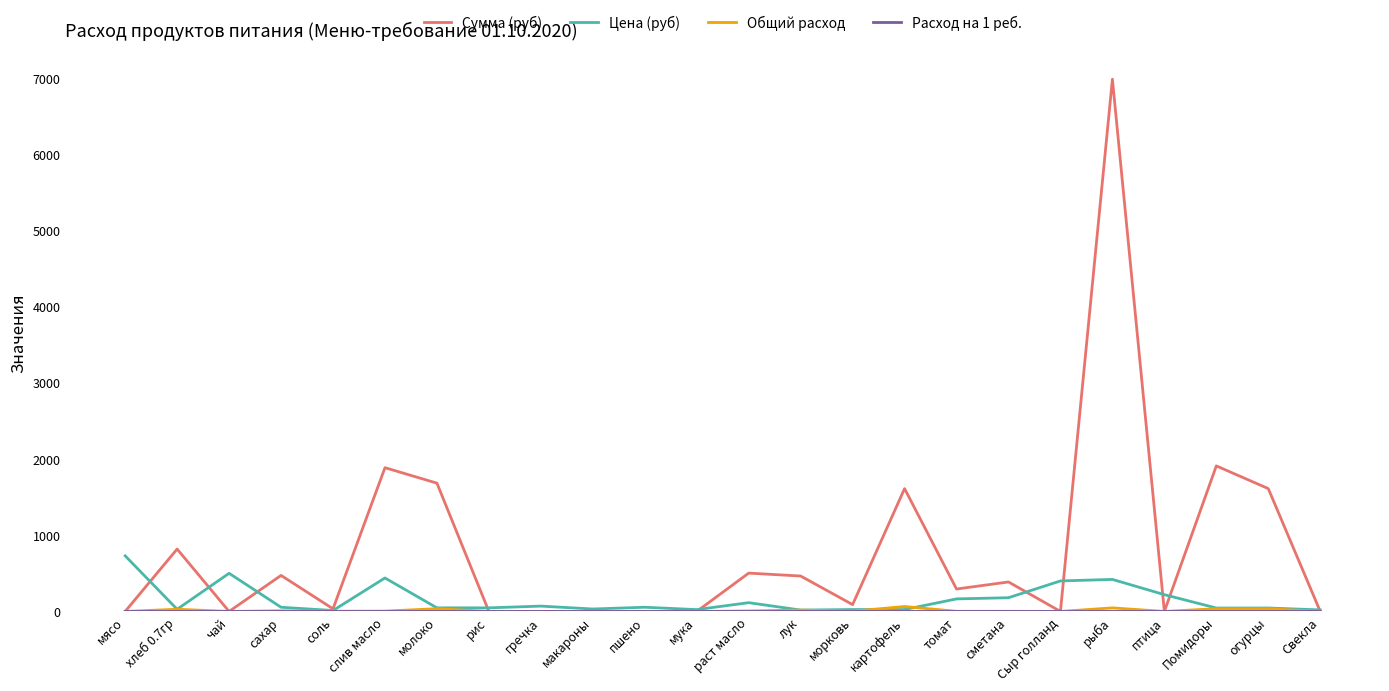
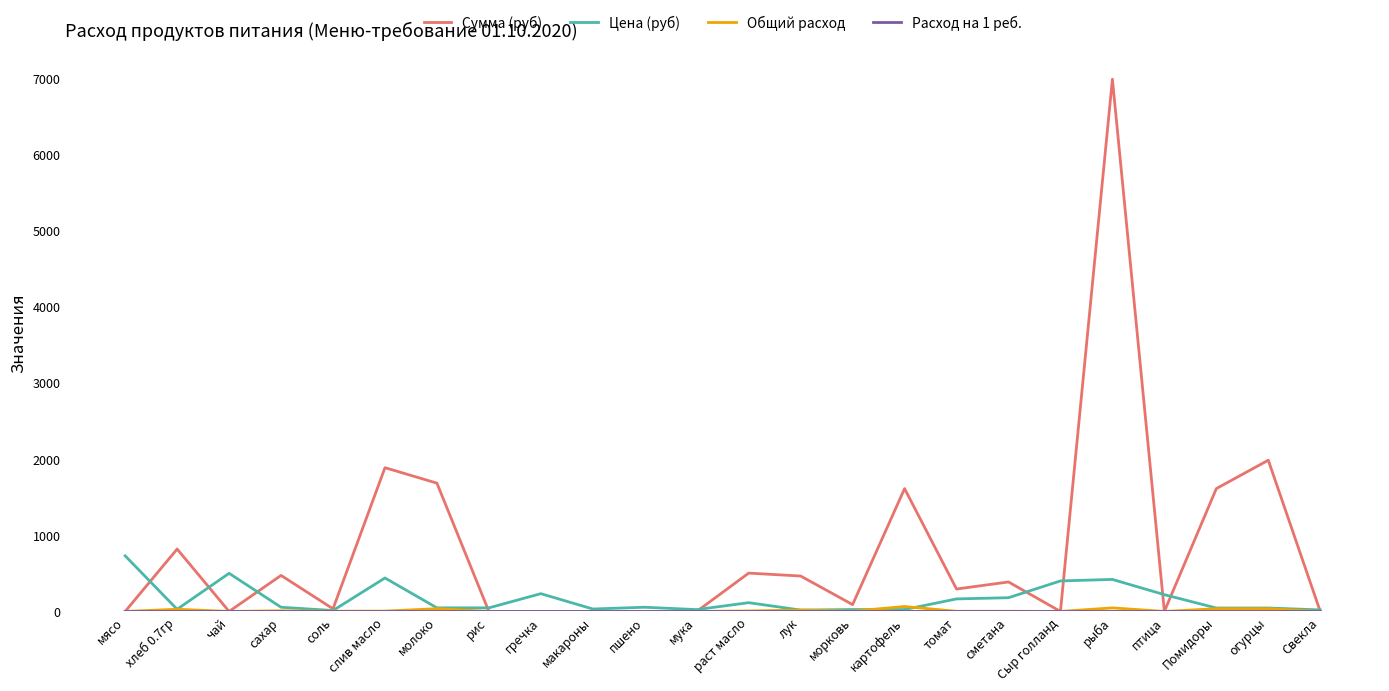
  {
    "Сумма (руб)": {
      "хлеб 0.7гр": 800,
      "сахар": 500,
      "слив масло": 1900,
      "молоко": 1700,
      "раст масло": 500,
      "лук": 500,
      "морковь": 100,
      "картофель": 1600,
      "томат": 300,
      "сметана": 400,
      "рыба": 7000,
-     "Помидоры": 1900,
-     "огурцы": 1600
+     "Помидоры": 1600,
+     "огурцы": 2000
    },
    "Цена (руб)": {
      "мясо": 700,
      "чай": 500,
      "сахар": 100,
      "слив масло": 400,
      "рис": 0,
-     "гречка": 100,
+     "гречка": 200,
      "пшено": 100,
      "раст масло": 100,
      "томат": 200,
      "сметана": 200,
      "Сыр голланд": 400,
      "рыба": 400,
      "птица": 200
    },
    "Общий расход": {
      "картофель": 100,
      "рыба": 0
    },
    "Расход на 1 реб.": {
      "молоко": 0,
      "рыба": 0,
      "Помидоры": 0,
      "огурцы": 0
    }
  }
